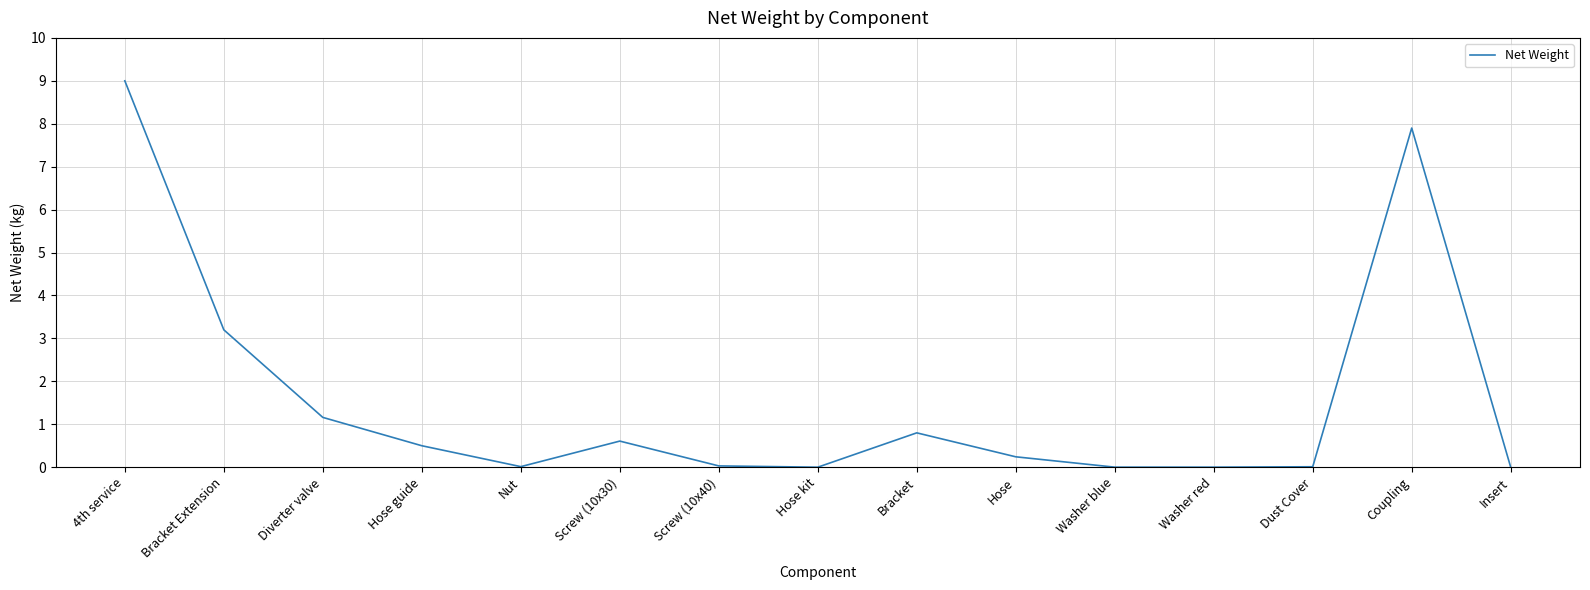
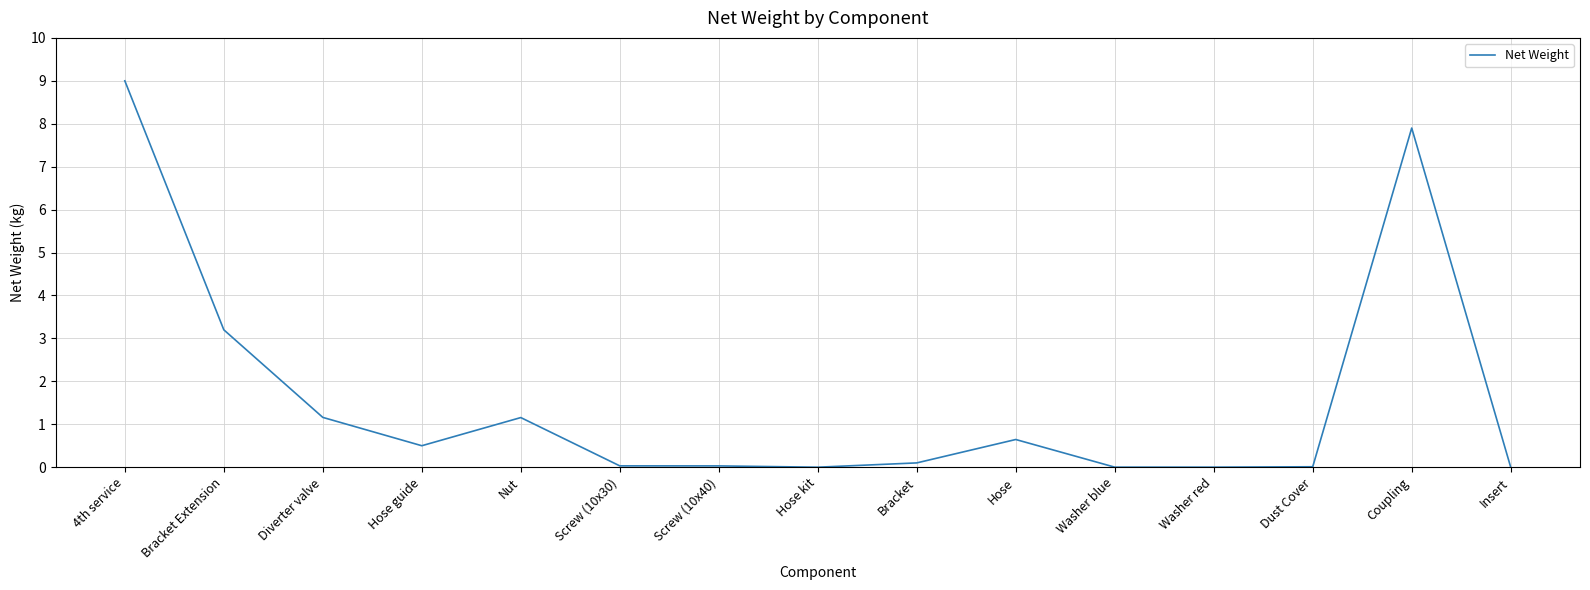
  {
    "4th service": 9.0,
    "Bracket Extension": 3.2,
    "Diverter valve": 1.2,
    "Hose guide": 0.5,
-   "Nut": 0.0,
-   "Screw (10x30)": 0.6,
+   "Nut": 1.2,
+   "Screw (10x30)": 0.0,
    "Screw (10x40)": 0.0,
    "Hose kit": 0.0,
-   "Bracket": 0.8,
-   "Hose": 0.2,
+   "Bracket": 0.1,
+   "Hose": 0.6,
    "Washer blue": 0.0,
    "Washer red": 0.0,
    "Dust Cover": 0.0,
    "Coupling": 7.9,
    "Insert": 0.0
  }
